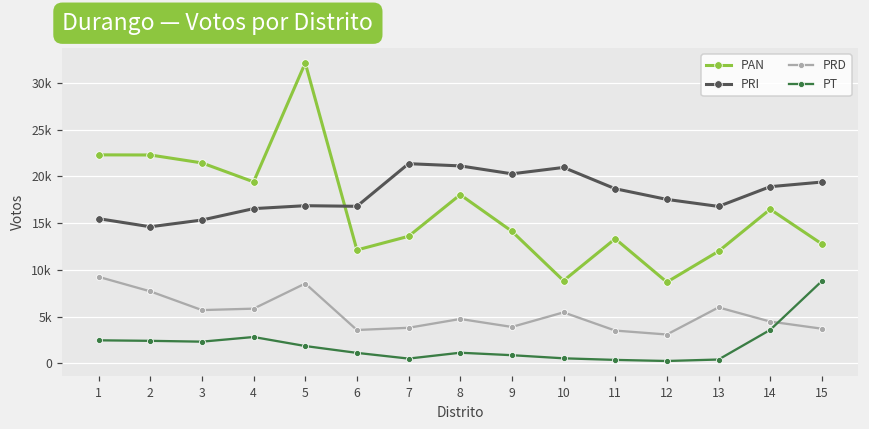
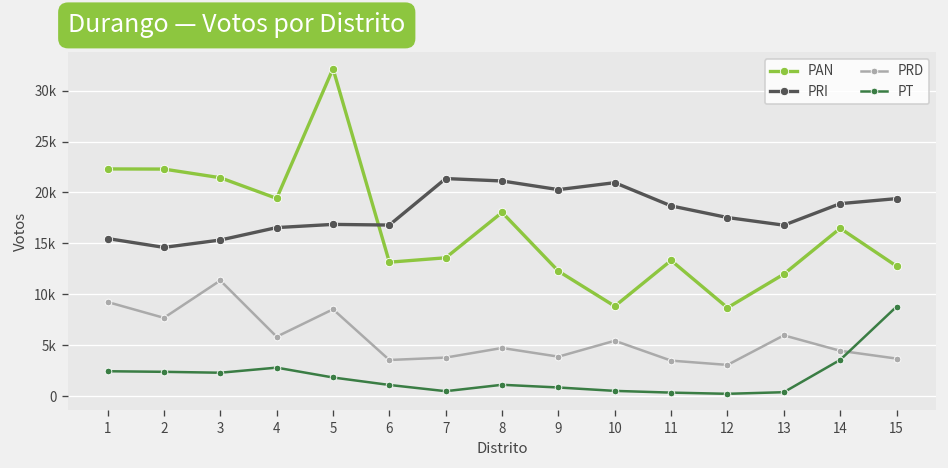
  {
    "PAN": {
      "1": 22000,
      "2": 22000,
      "3": 21000,
      "4": 19000,
      "5": 32000,
-     "6": 12000,
+     "6": 13000,
      "7": 14000,
      "8": 18000,
-     "9": 14000,
+     "9": 12000,
      "10": 9000,
      "11": 13000,
      "12": 9000,
      "13": 12000,
      "14": 16000,
      "15": 13000
    },
    "PRD": {
      "1": 9000,
      "2": 8000,
-     "3": 6000,
+     "3": 11000,
      "4": 6000,
      "5": 9000,
      "6": 4000,
      "7": 4000,
      "8": 5000,
      "9": 4000,
      "10": 5000,
      "11": 4000,
      "12": 3000,
      "13": 6000,
      "14": 4000,
      "15": 4000
    }
  }
